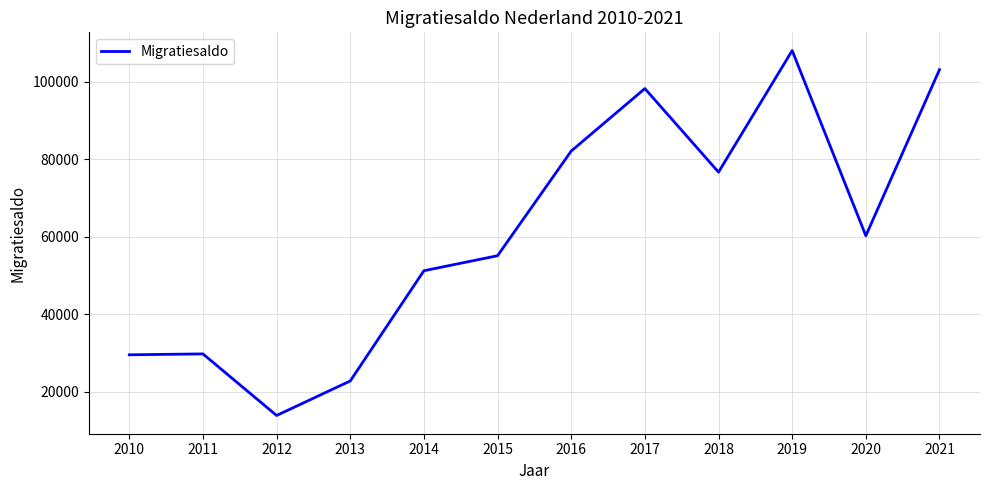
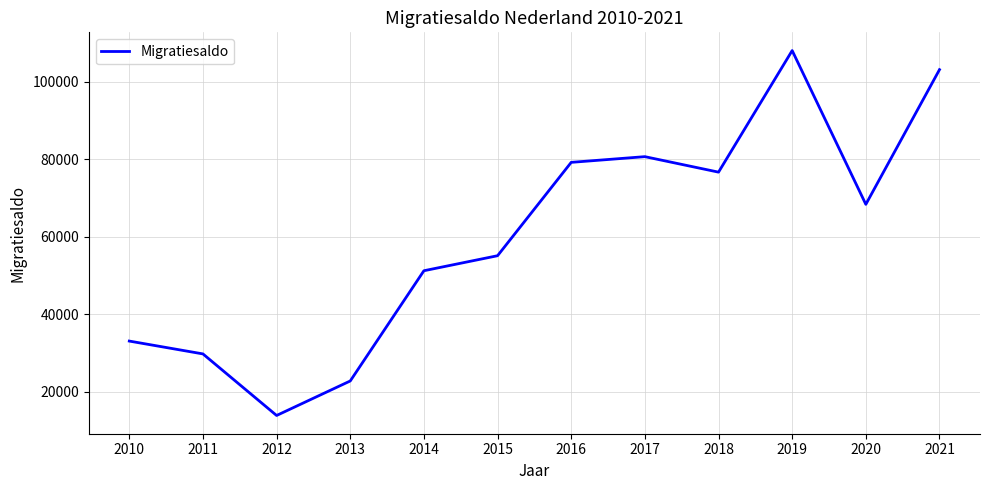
  {
-   "2010": 30000,
+   "2010": 33000,
    "2011": 30000,
    "2012": 14000,
    "2013": 23000,
    "2014": 51000,
    "2015": 55000,
-   "2016": 82000,
-   "2017": 98000,
+   "2016": 79000,
+   "2017": 81000,
    "2018": 77000,
    "2019": 108000,
-   "2020": 60000,
+   "2020": 68000,
    "2021": 103000
  }
